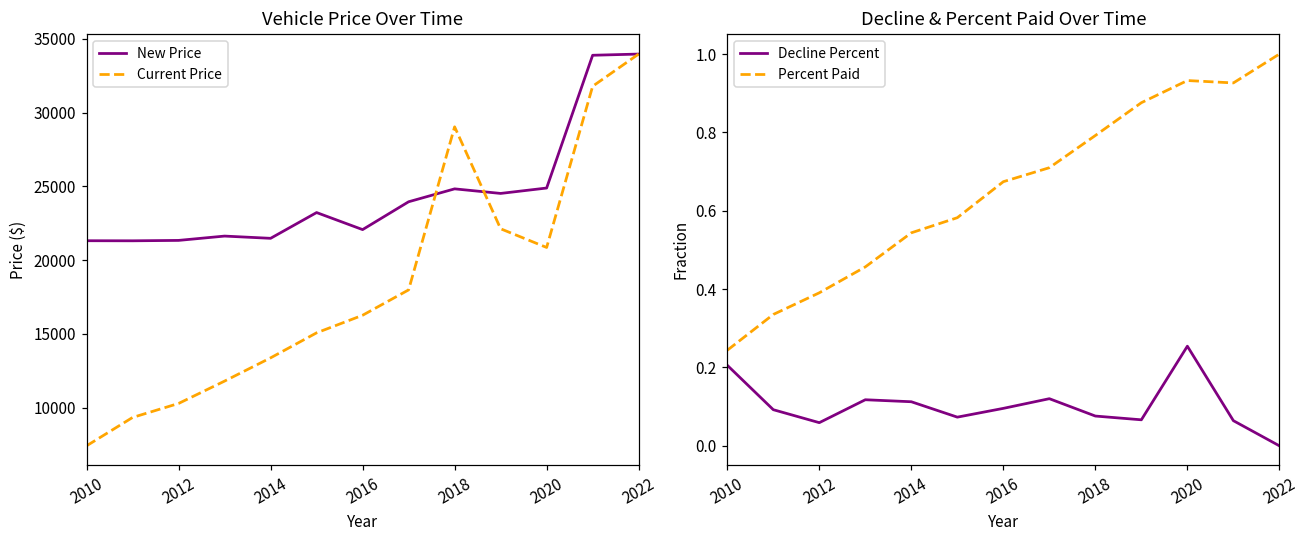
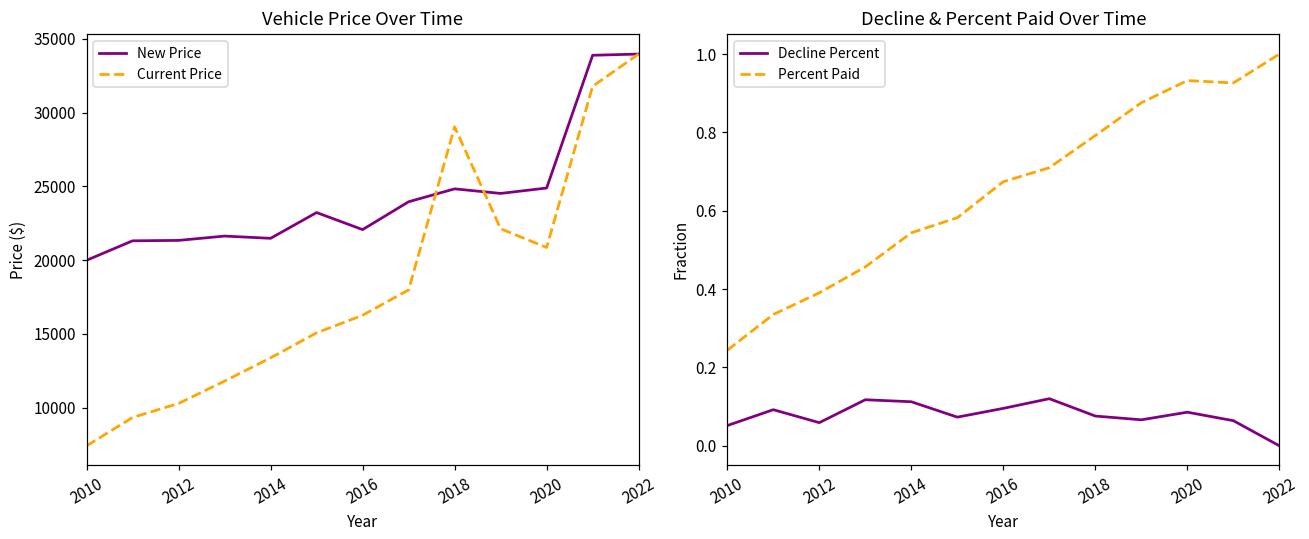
  {
    "Vehicle Price Over Time": {
      "New Price": {
-       "2010": 21300,
+       "2010": 20000,
        "2012": 21300,
        "2014": 21500,
        "2016": 22100,
        "2018": 24800,
        "2020": 24900
      },
      "Current Price": {
        "2010": 7400,
        "2012": 10300,
        "2014": 13400,
        "2016": 16300,
        "2018": 29000,
        "2020": 20900
      }
    },
    "Decline & Percent Paid Over Time": {
      "Decline Percent": {
-       "2010": 0.21,
+       "2010": 0.05,
        "2012": 0.06,
        "2014": 0.11,
        "2016": 0.10,
        "2018": 0.08,
-       "2020": 0.25,
+       "2020": 0.09,
        "2022": 0.00
      },
      "Percent Paid": {
        "2010": 0.24,
        "2012": 0.39,
        "2014": 0.54,
        "2016": 0.67,
        "2018": 0.79,
        "2020": 0.93,
        "2022": 1.00
      }
    }
  }
